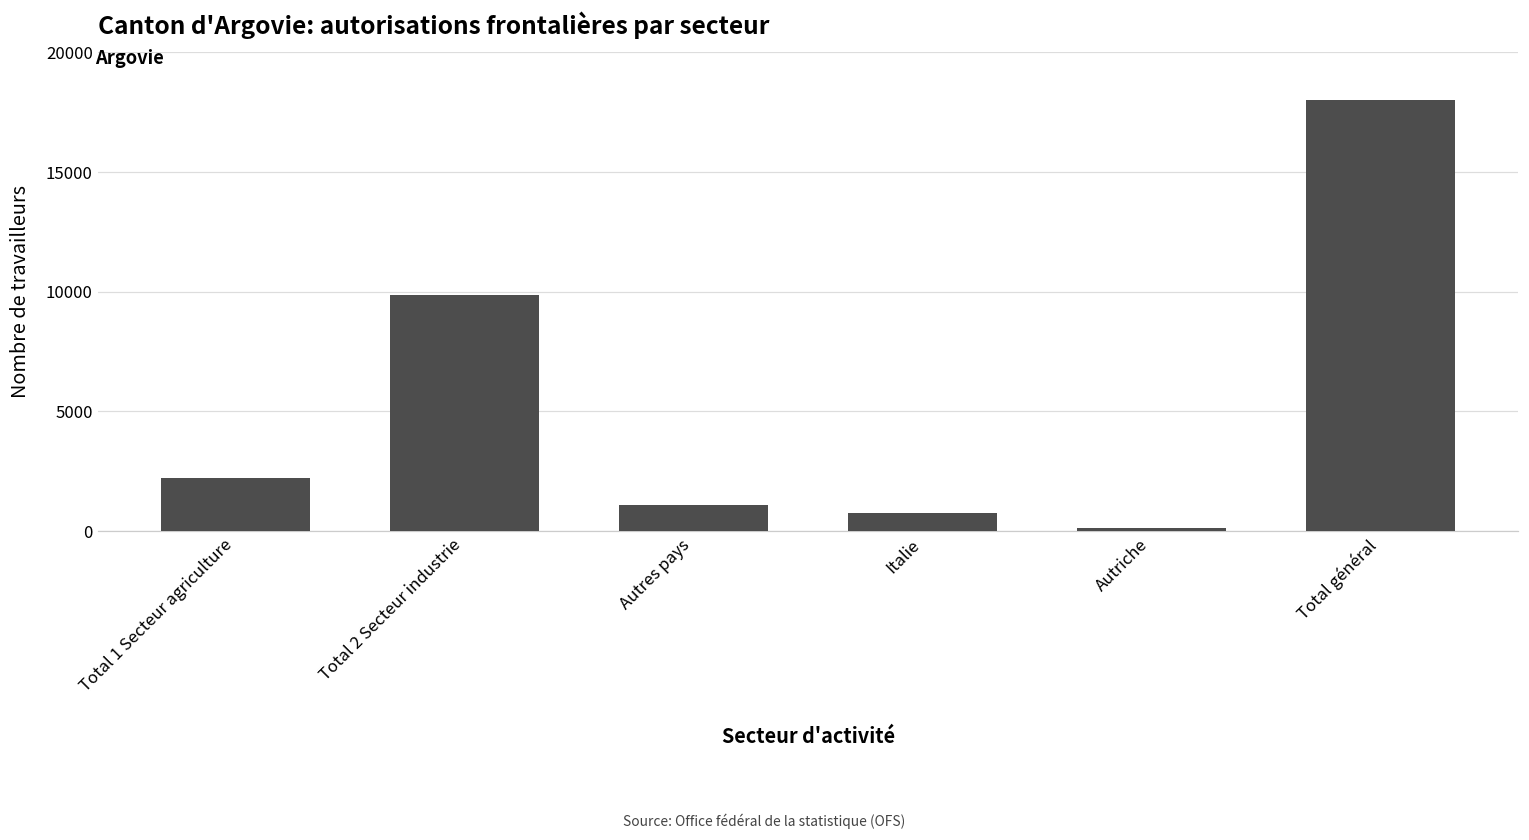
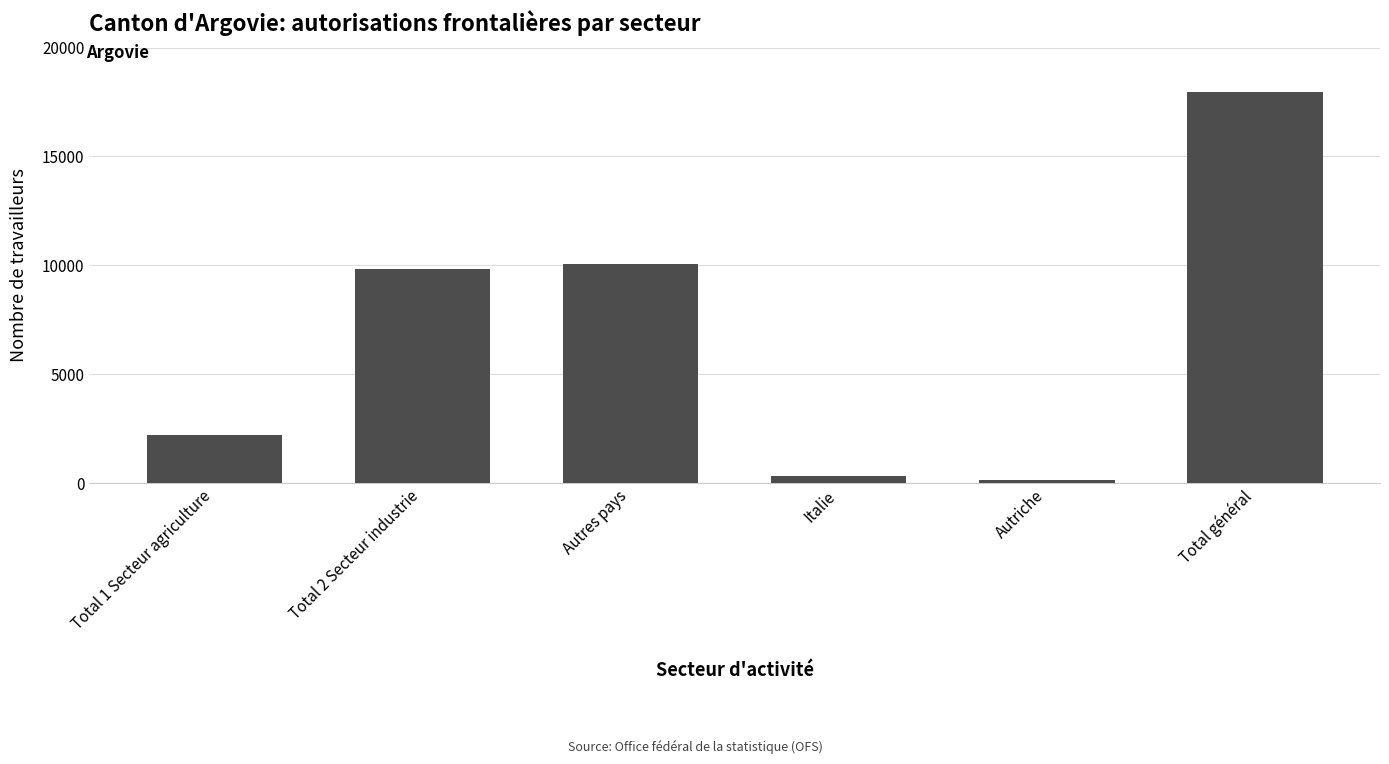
  {
    "Total 1 Secteur agriculture": 2200,
    "Total 2 Secteur industrie": 9800,
-   "Autres pays": 1100,
-   "Italie": 700,
+   "Autres pays": 10100,
+   "Italie": 300,
    "Autriche": 100,
    "Total général": 18000
  }
